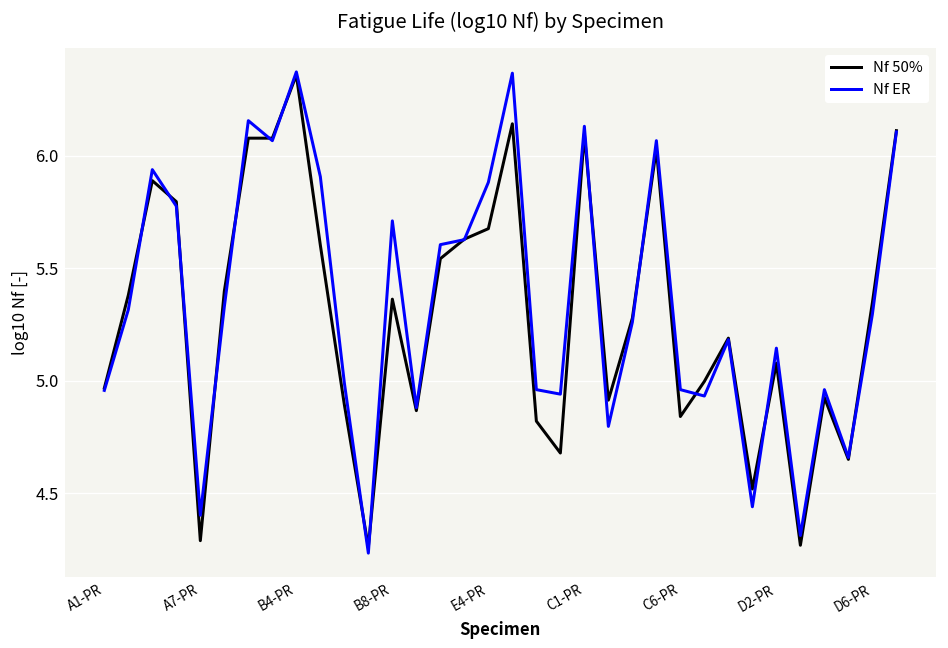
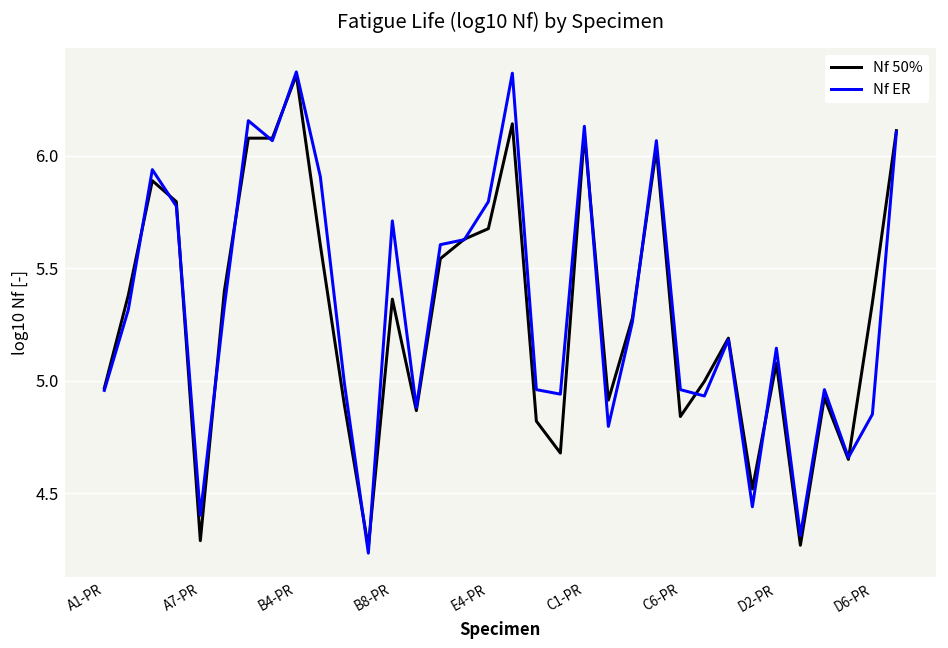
  {
    "Nf 50%": {
      "A7-PR": 4.29,
      "B4-PR": 6.36,
      "B8-PR": 5.36,
      "E4-PR": 5.68,
      "C1-PR": 6.10,
      "C6-PR": 4.84,
      "D2-PR": 5.08,
      "D6-PR": 5.35
    },
    "Nf ER": {
      "A7-PR": 4.40,
      "B4-PR": 6.37,
      "B8-PR": 5.71,
-     "E4-PR": 5.88,
+     "E4-PR": 5.80,
      "C1-PR": 6.13,
      "C6-PR": 4.96,
      "D2-PR": 5.14,
-     "D6-PR": 5.30
+     "D6-PR": 4.85
    }
  }
